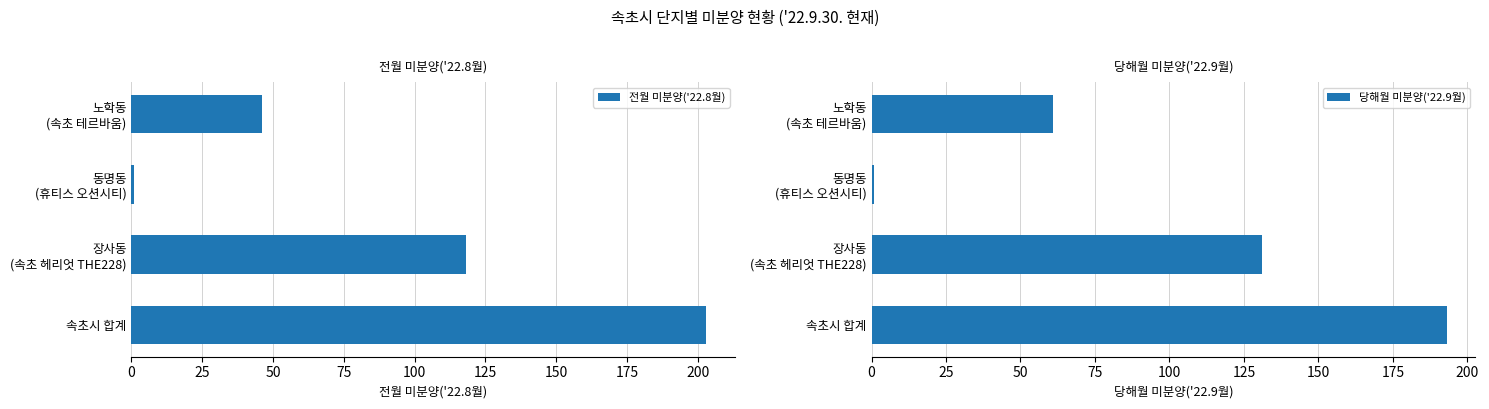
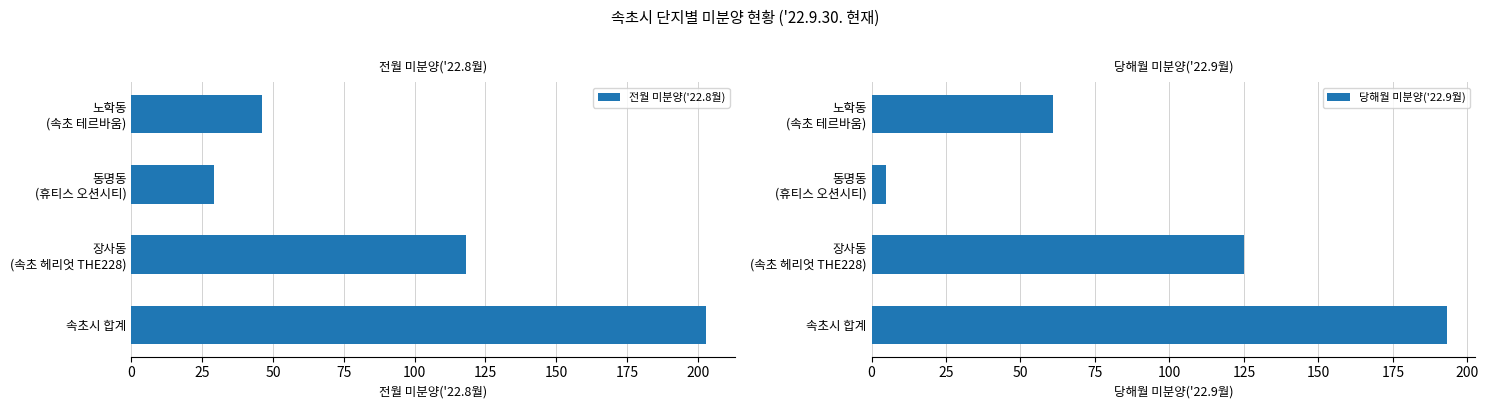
  {
    "전월 미분양('22.8월)": {
      "노학동 (속초 테르바움)": 46,
-     "동명동 (휴티스 오션시티)": 1,
+     "동명동 (휴티스 오션시티)": 29,
      "장사동 (속초 헤리엇 THE228)": 118,
      "속초시 합계": 203
    },
    "당해월 미분양('22.9월)": {
      "노학동 (속초 테르바움)": 61,
-     "동명동 (휴티스 오션시티)": 1,
-     "장사동 (속초 헤리엇 THE228)": 131,
+     "동명동 (휴티스 오션시티)": 5,
+     "장사동 (속초 헤리엇 THE228)": 125,
      "속초시 합계": 193
    }
  }
